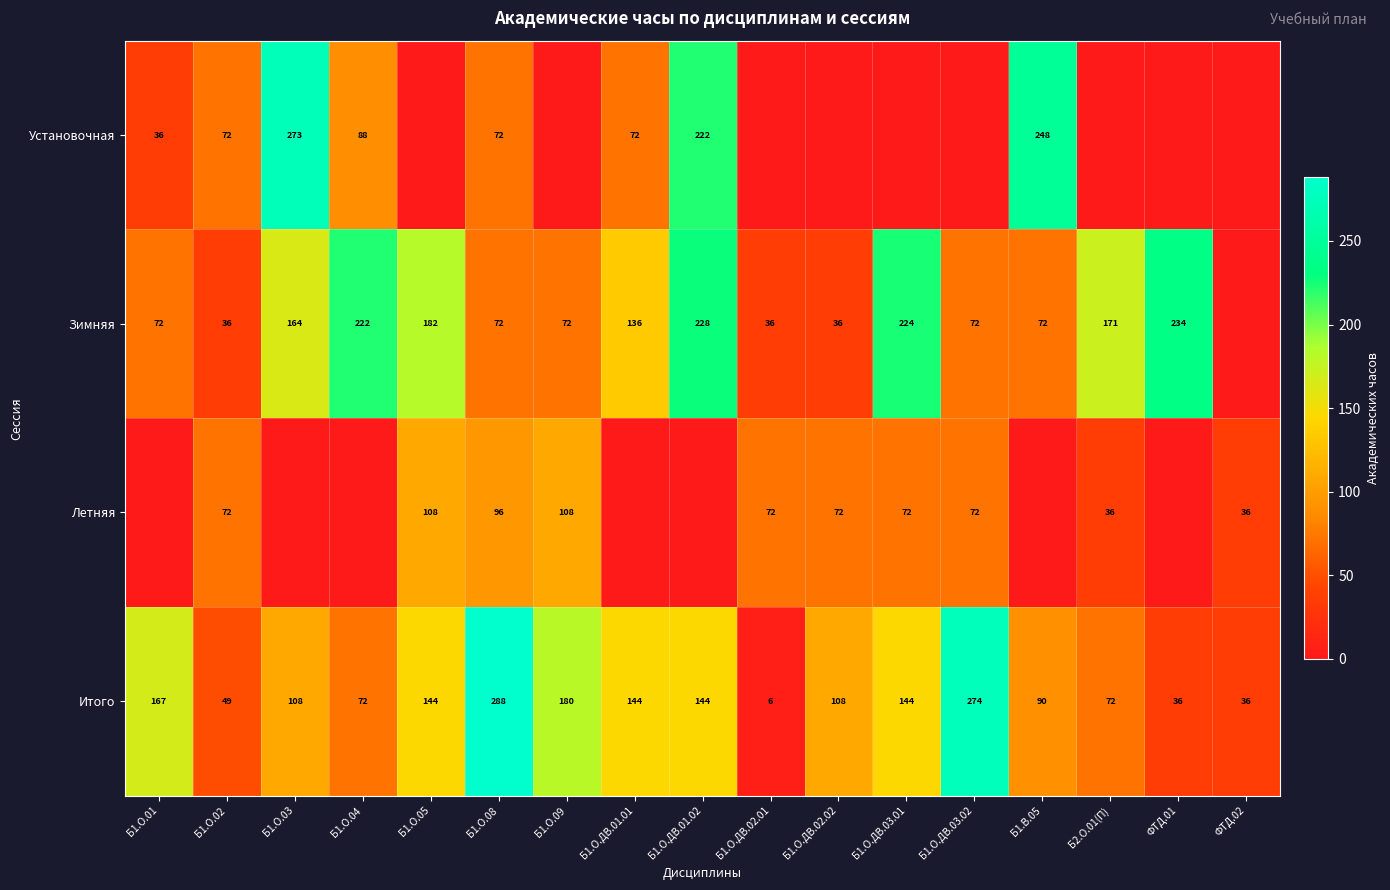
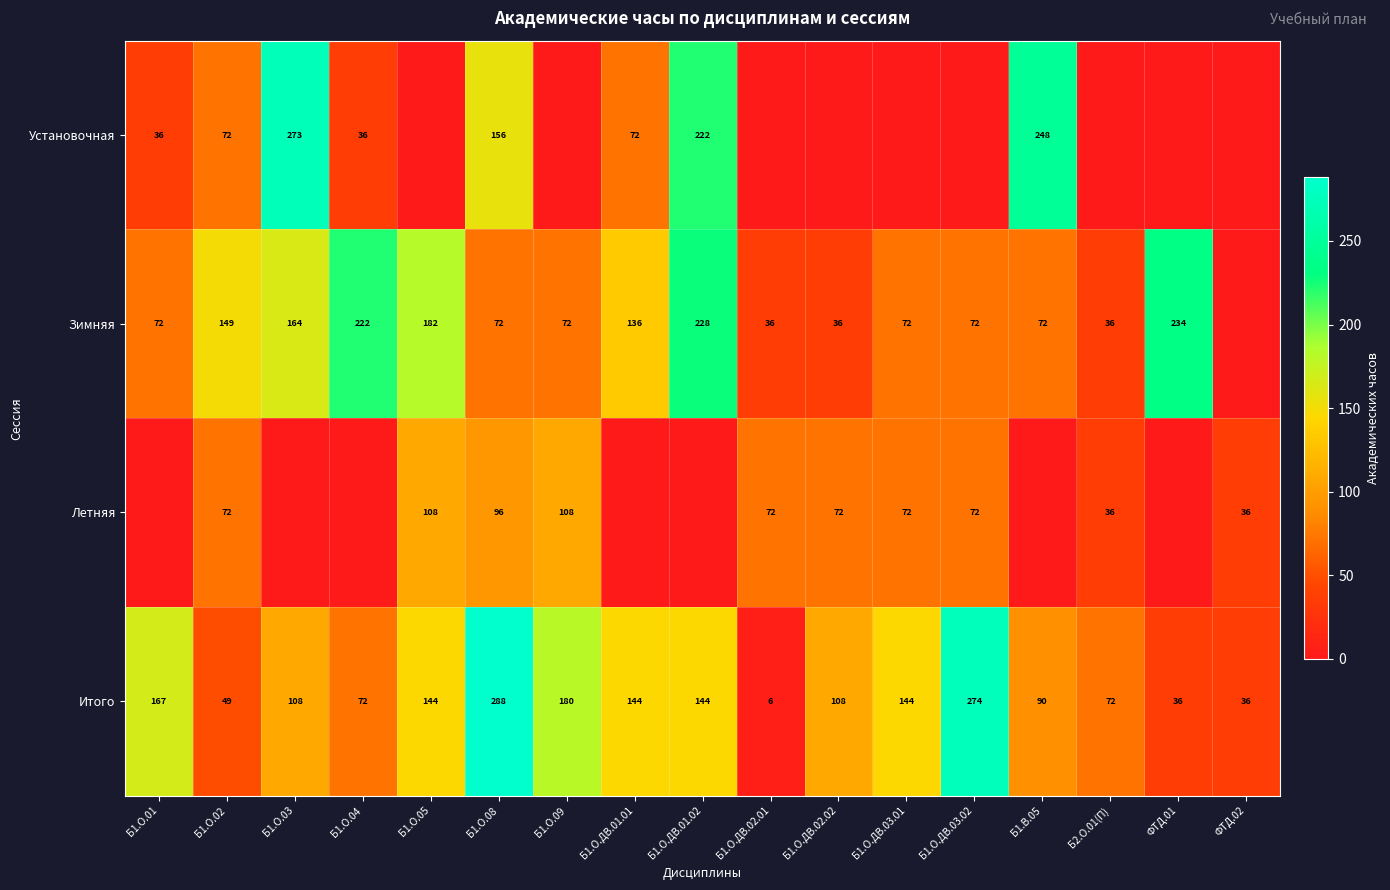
  {
    "Установочная": {
      "Б1.О.01": 36,
      "Б1.О.02": 72,
      "Б1.О.03": 273,
-     "Б1.О.04": 88,
-     "Б1.О.08": 72,
+     "Б1.О.04": 36,
+     "Б1.О.08": 156,
      "Б1.О.ДВ.01.01": 72,
      "Б1.О.ДВ.01.02": 222,
      "Б1.В.05": 248
    },
    "Зимняя": {
      "Б1.О.01": 72,
-     "Б1.О.02": 36,
+     "Б1.О.02": 149,
      "Б1.О.03": 164,
      "Б1.О.04": 222,
      "Б1.О.05": 182,
      "Б1.О.08": 72,
      "Б1.О.09": 72,
      "Б1.О.ДВ.01.01": 136,
      "Б1.О.ДВ.01.02": 228,
      "Б1.О.ДВ.02.01": 36,
      "Б1.О.ДВ.02.02": 36,
-     "Б1.О.ДВ.03.01": 224,
+     "Б1.О.ДВ.03.01": 72,
      "Б1.О.ДВ.03.02": 72,
      "Б1.В.05": 72,
-     "Б2.О.01(П)": 171,
+     "Б2.О.01(П)": 36,
      "ФТД.01": 234
    },
    "Летняя": {
      "Б1.О.02": 72,
      "Б1.О.05": 108,
      "Б1.О.08": 96,
      "Б1.О.09": 108,
      "Б1.О.ДВ.02.01": 72,
      "Б1.О.ДВ.02.02": 72,
      "Б1.О.ДВ.03.01": 72,
      "Б1.О.ДВ.03.02": 72,
      "Б2.О.01(П)": 36,
      "ФТД.02": 36
    },
    "Итого": {
      "Б1.О.01": 167,
      "Б1.О.02": 49,
      "Б1.О.03": 108,
      "Б1.О.04": 72,
      "Б1.О.05": 144,
      "Б1.О.08": 288,
      "Б1.О.09": 180,
      "Б1.О.ДВ.01.01": 144,
      "Б1.О.ДВ.01.02": 144,
      "Б1.О.ДВ.02.01": 6,
      "Б1.О.ДВ.02.02": 108,
      "Б1.О.ДВ.03.01": 144,
      "Б1.О.ДВ.03.02": 274,
      "Б1.В.05": 90,
      "Б2.О.01(П)": 72,
      "ФТД.01": 36,
      "ФТД.02": 36
    }
  }
